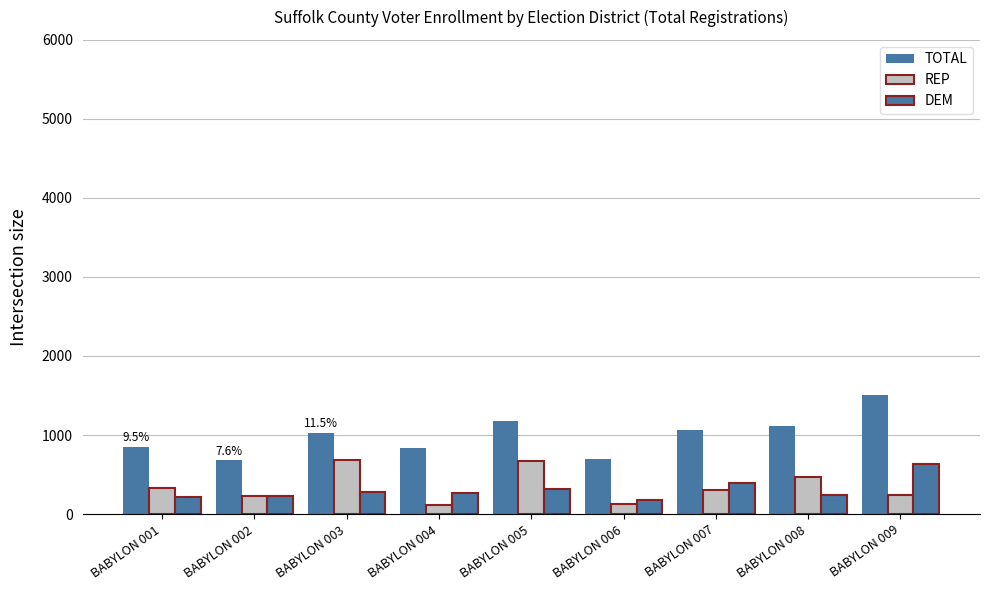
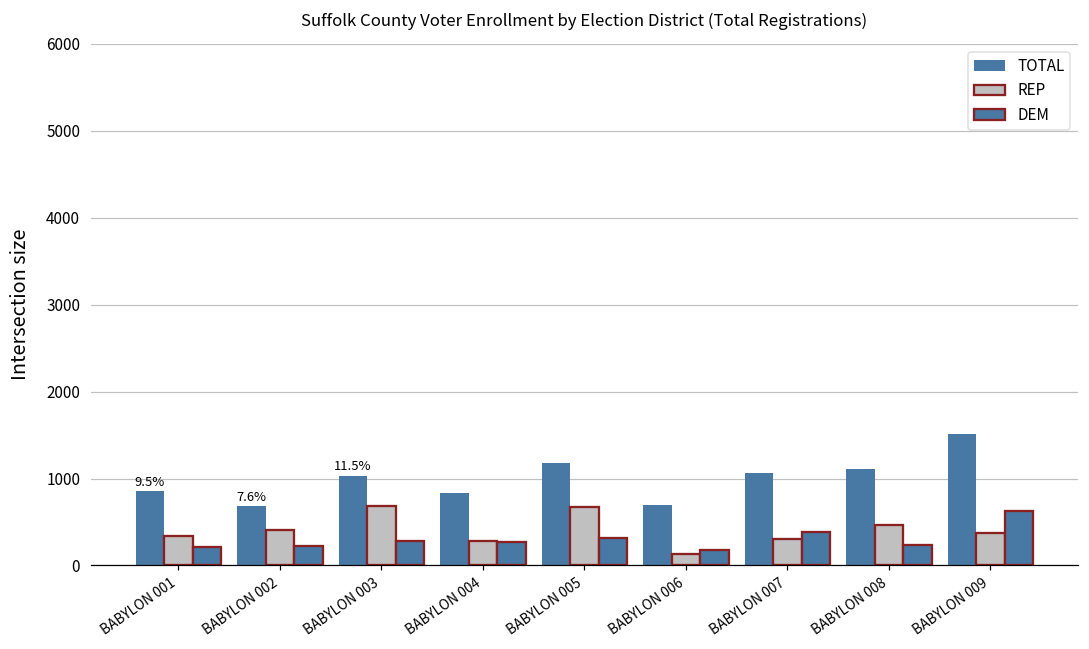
  {
    "REP": {
      "BABYLON 001": 300,
-     "BABYLON 002": 200,
+     "BABYLON 002": 400,
      "BABYLON 003": 700,
-     "BABYLON 004": 100,
+     "BABYLON 004": 300,
      "BABYLON 005": 700,
      "BABYLON 006": 100,
      "BABYLON 007": 300,
      "BABYLON 008": 500,
-     "BABYLON 009": 200
+     "BABYLON 009": 400
    }
  }
